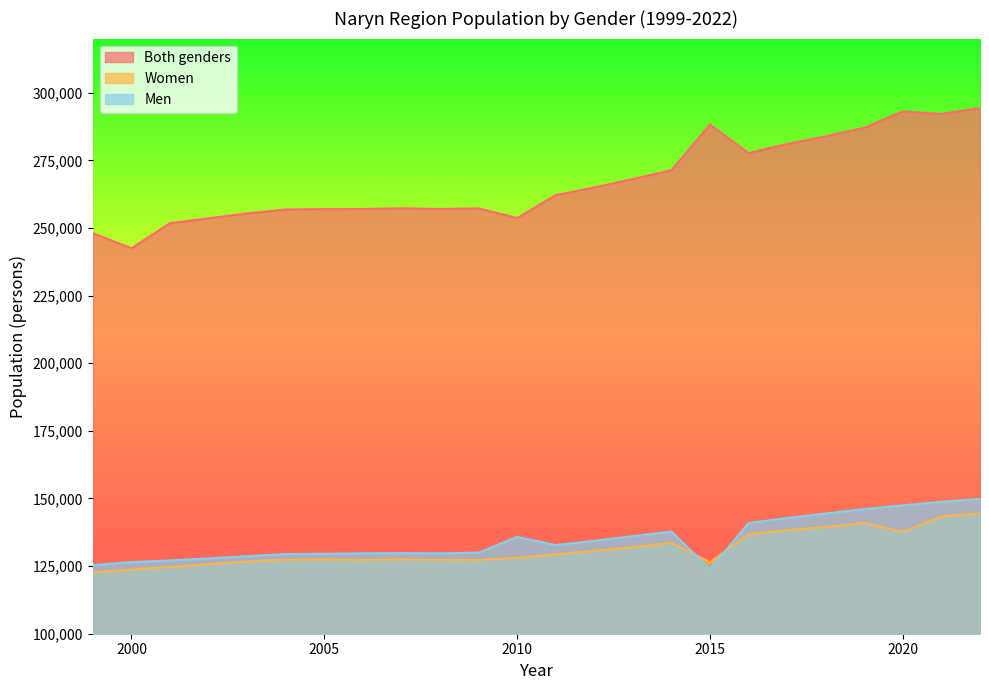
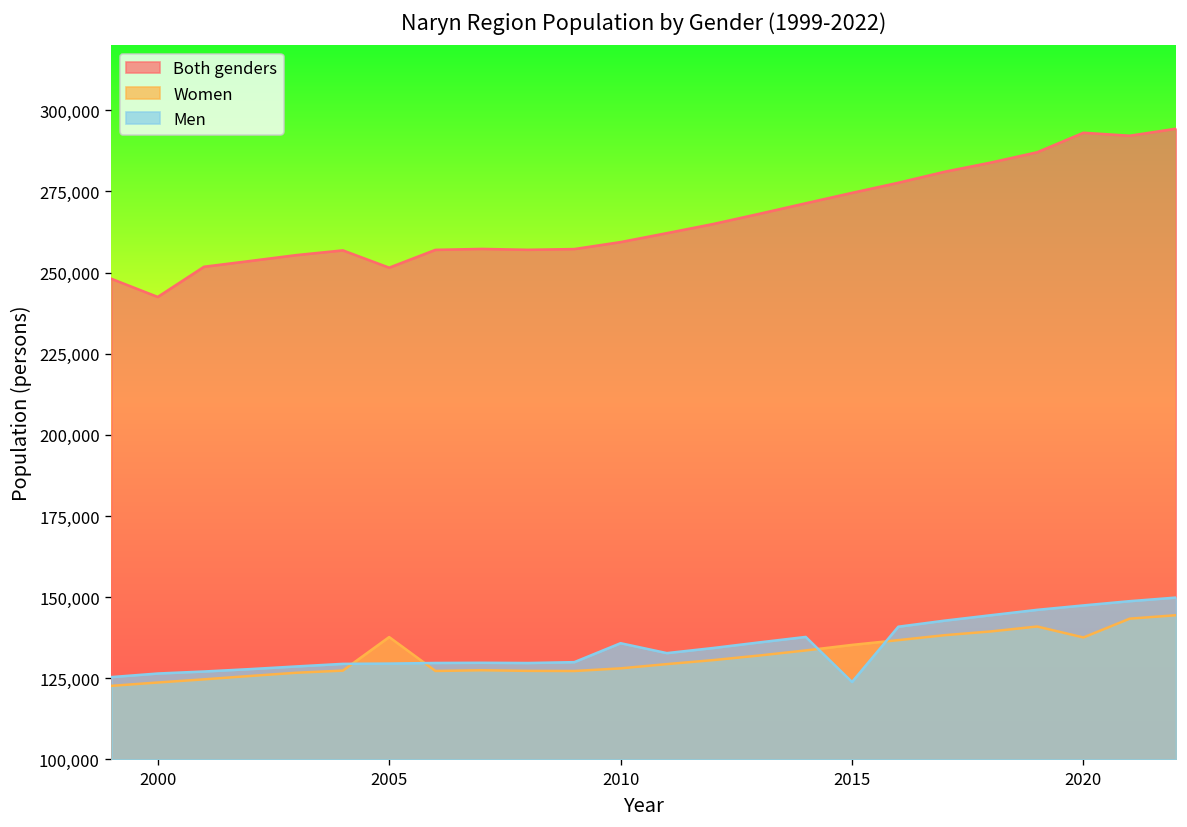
  {
    "Both genders": {
      "2000": "242,000",
-     "2005": "257,000",
-     "2010": "254,000",
-     "2015": "288,000",
+     "2005": "251,000",
+     "2010": "259,000",
+     "2015": "275,000",
      "2020": "293,000"
    },
    "Women": {
      "2000": "124,000",
-     "2005": "127,000",
+     "2005": "138,000",
      "2010": "128,000",
-     "2015": "126,000",
+     "2015": "135,000",
      "2020": "138,000"
    },
    "Men": {
      "2000": "126,000",
      "2005": "130,000",
      "2010": "136,000",
      "2015": "124,000",
      "2020": "147,000"
    }
  }
